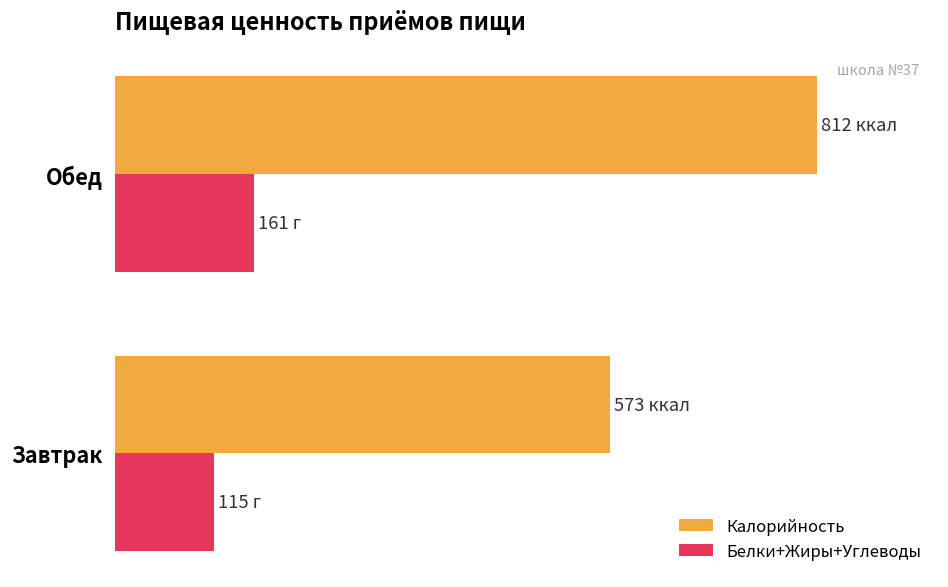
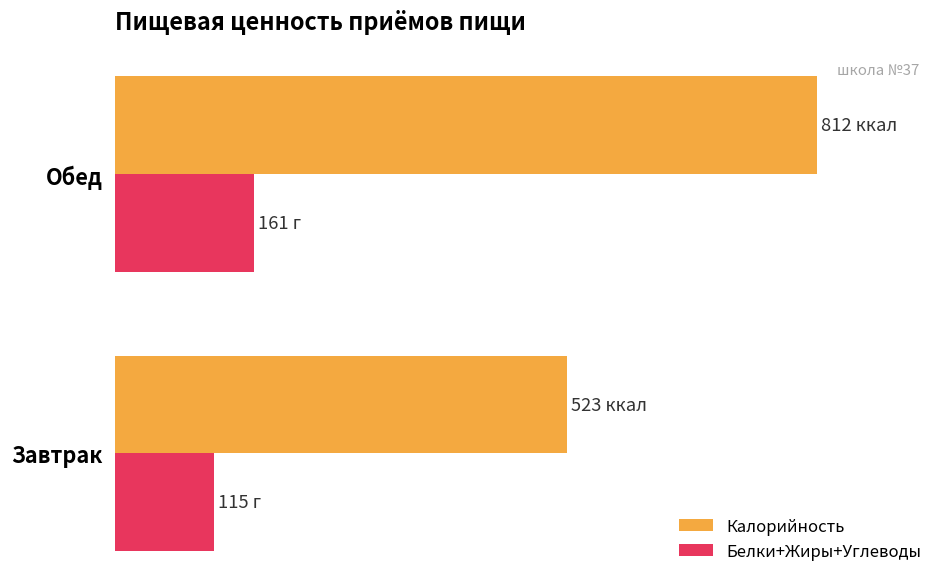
  {
    "Калорийность": {
      "Обед": 812,
-     "Завтрак": 573
+     "Завтрак": 523
    },
    "Белки+Жиры+Углеводы": {
      "Обед": 161,
      "Завтрак": 115
    }
  }
